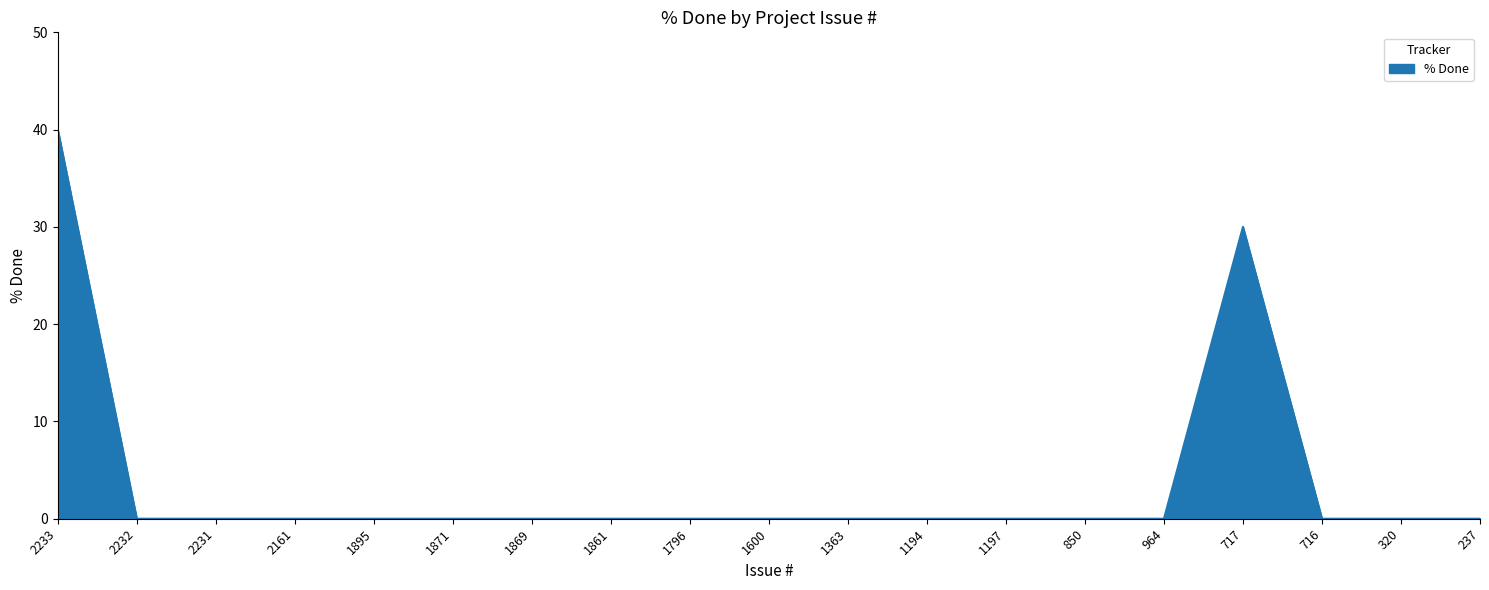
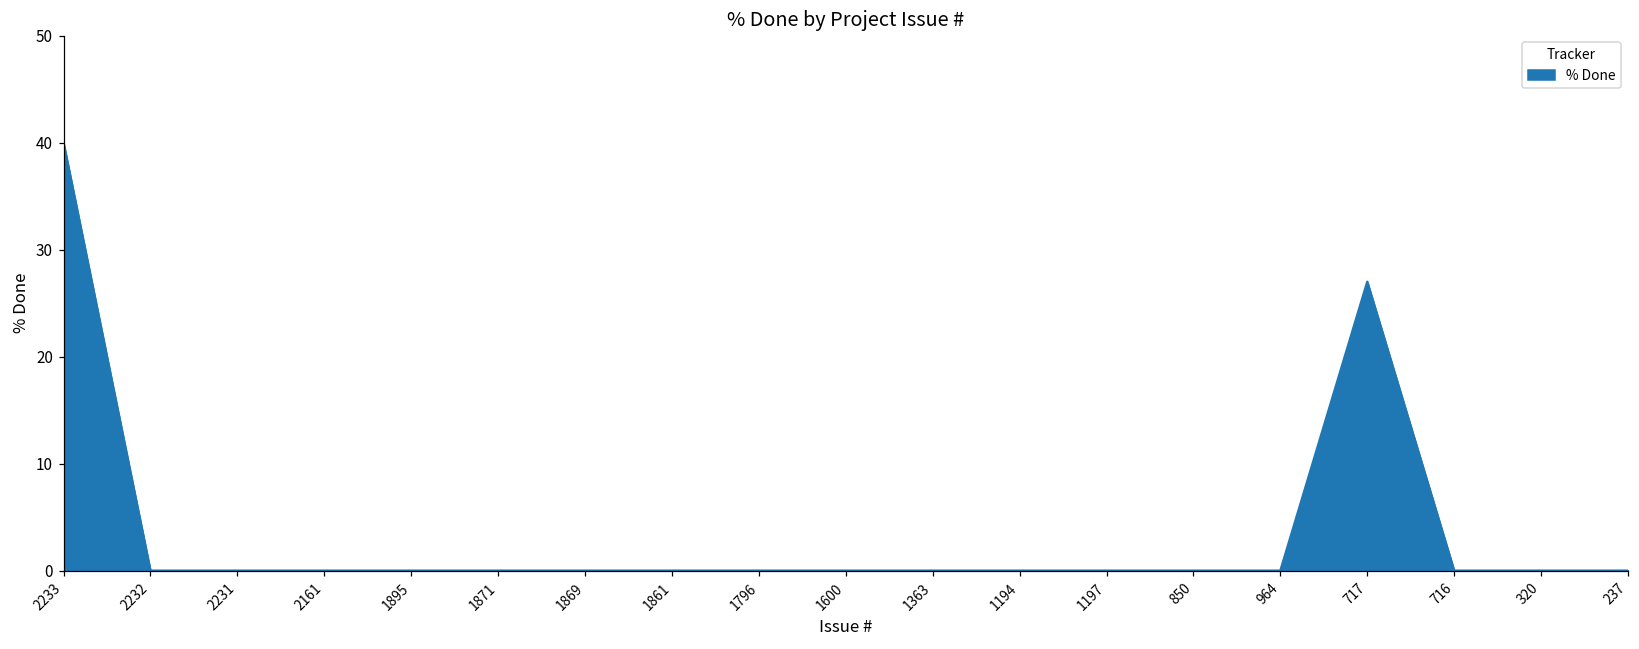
  {
    "2233": 40,
    "2232": 0,
    "2231": 0,
    "2161": 0,
    "1895": 0,
    "1871": 0,
    "1869": 0,
    "1861": 0,
    "1796": 0,
    "1600": 0,
    "1363": 0,
    "1194": 0,
    "1197": 0,
    "850": 0,
    "964": 0,
-   "717": 30,
+   "717": 27,
    "716": 0,
    "320": 0,
    "237": 0
  }
